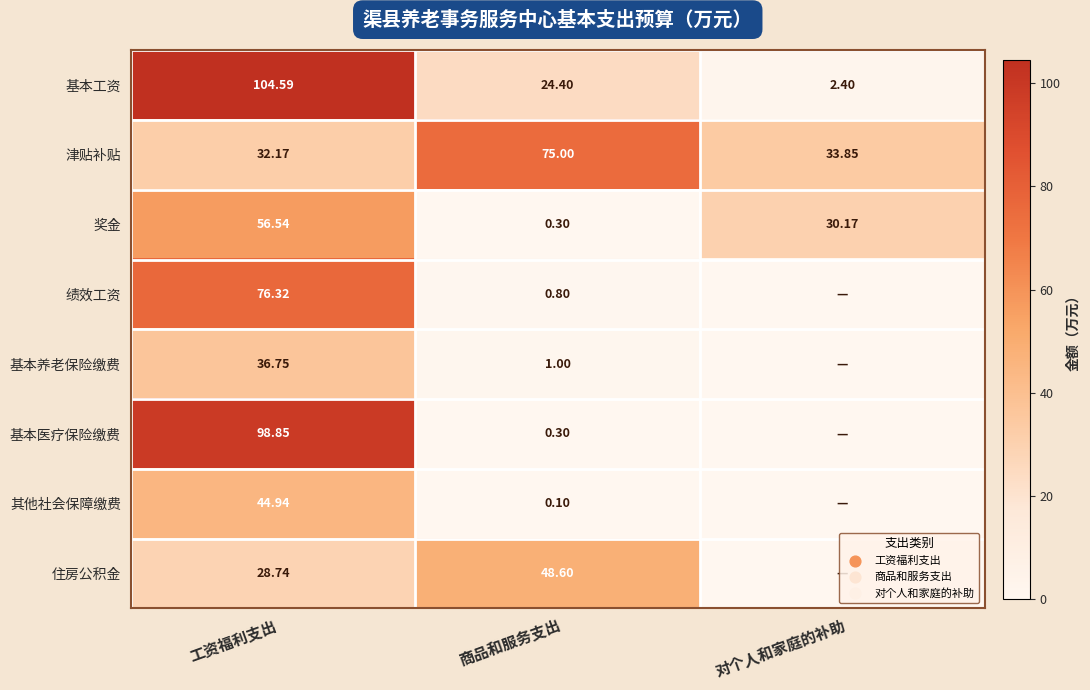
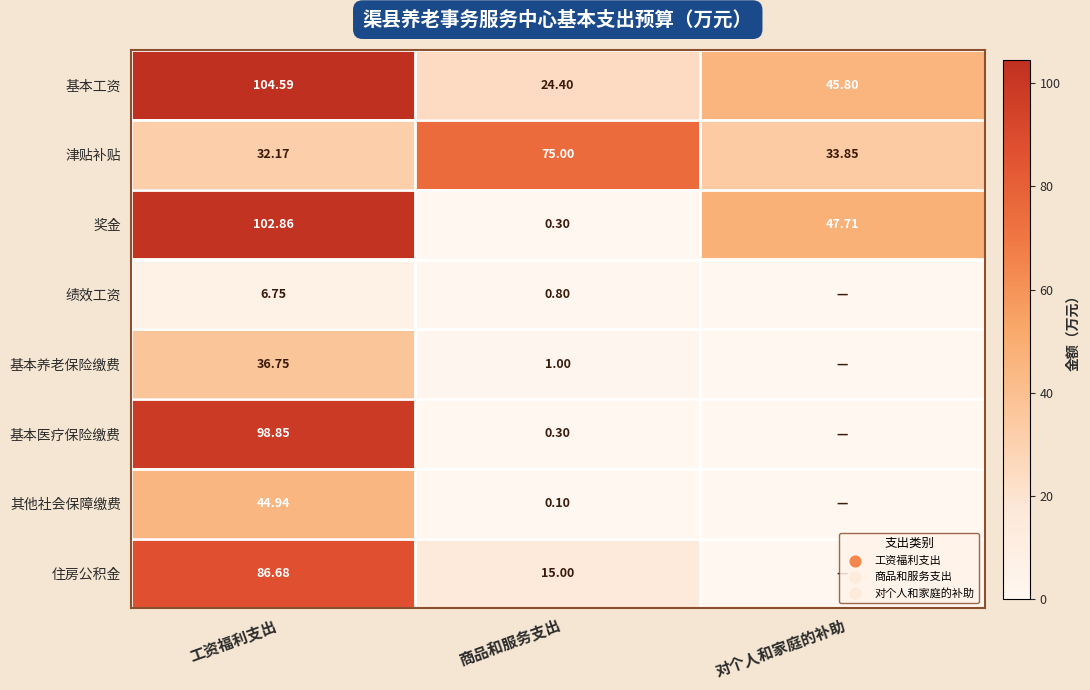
  {
    "基本工资": {
      "工资福利支出": 104.59,
      "商品和服务支出": 24.40,
-     "对个人和家庭的补助": 2.40
+     "对个人和家庭的补助": 45.80
    },
    "津贴补贴": {
      "工资福利支出": 32.17,
      "商品和服务支出": 75.00,
      "对个人和家庭的补助": 33.85
    },
    "奖金": {
-     "工资福利支出": 56.54,
+     "工资福利支出": 102.86,
      "商品和服务支出": 0.30,
-     "对个人和家庭的补助": 30.17
+     "对个人和家庭的补助": 47.71
    },
    "绩效工资": {
-     "工资福利支出": 76.32,
+     "工资福利支出": 6.75,
      "商品和服务支出": 0.80
    },
    "基本养老保险缴费": {
      "工资福利支出": 36.75,
      "商品和服务支出": 1.00
    },
    "基本医疗保险缴费": {
      "工资福利支出": 98.85,
      "商品和服务支出": 0.30
    },
    "其他社会保障缴费": {
      "工资福利支出": 44.94,
      "商品和服务支出": 0.10
    },
    "住房公积金": {
-     "工资福利支出": 28.74,
-     "商品和服务支出": 48.60
+     "工资福利支出": 86.68,
+     "商品和服务支出": 15.00
    }
  }
